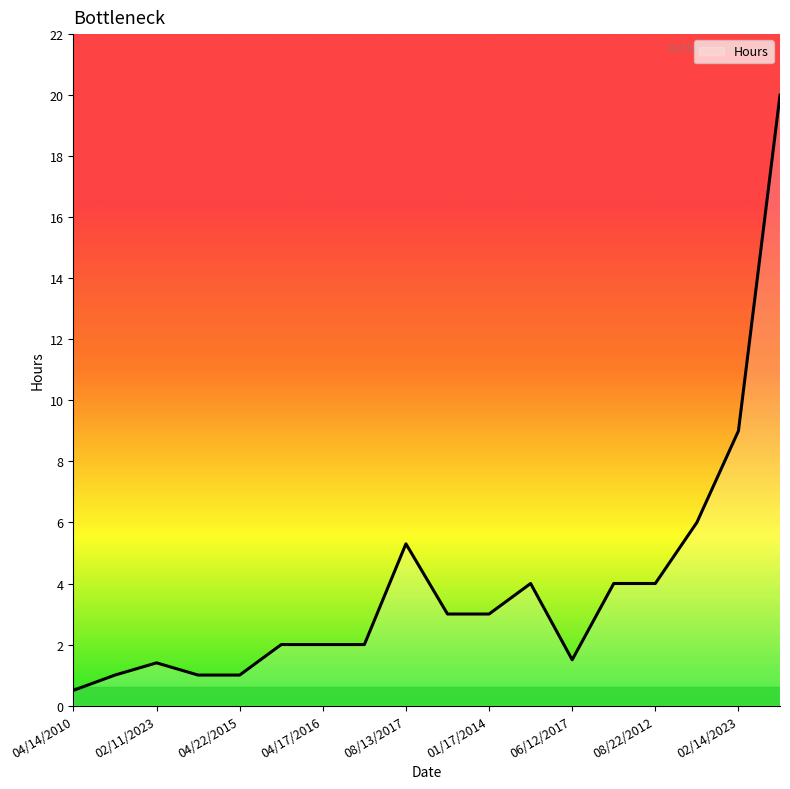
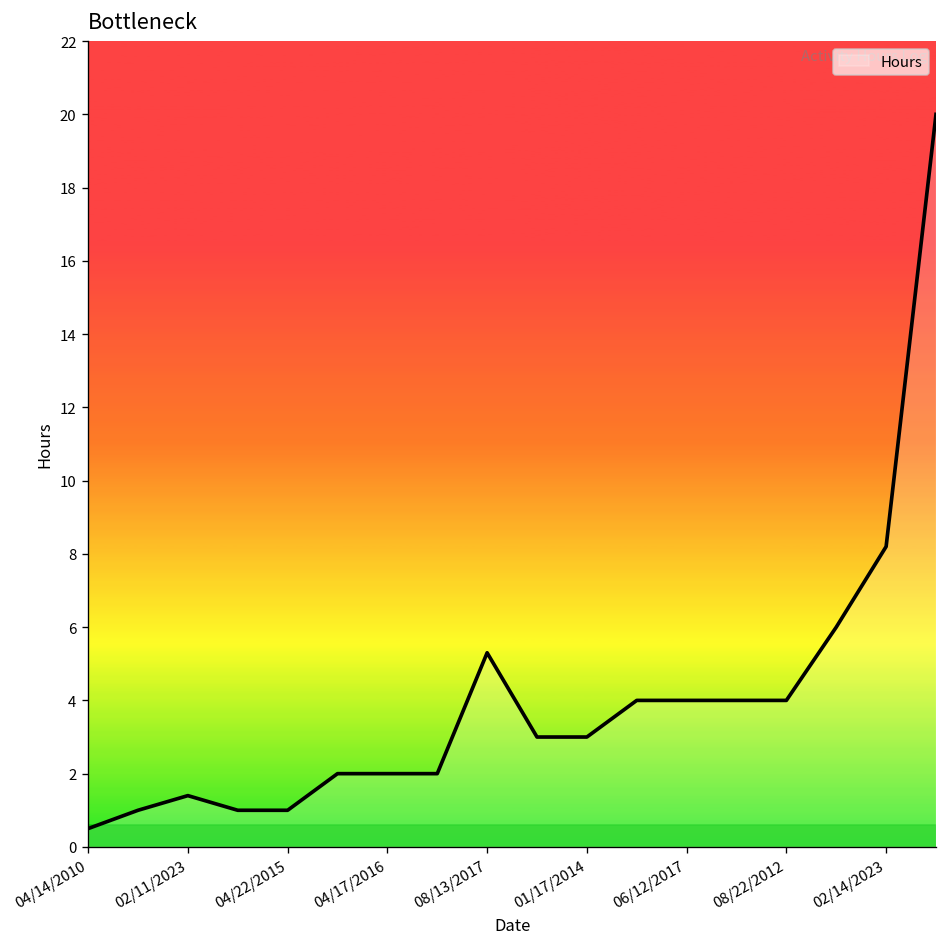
  {
    "02/11/2023": 1.4,
    "04/17/2016": 2.0,
    "08/13/2017": 5.3,
-   "06/12/2017": 1.5,
-   "02/14/2023": 9.0
+   "06/12/2017": 4.0,
+   "02/14/2023": 8.2
  }
